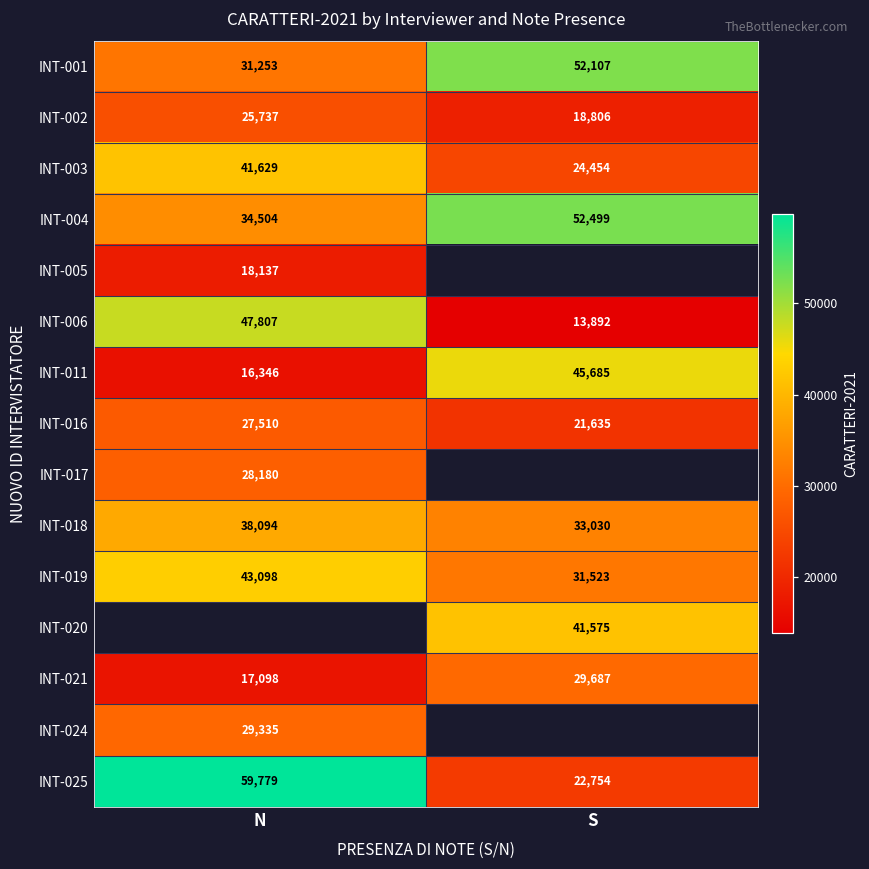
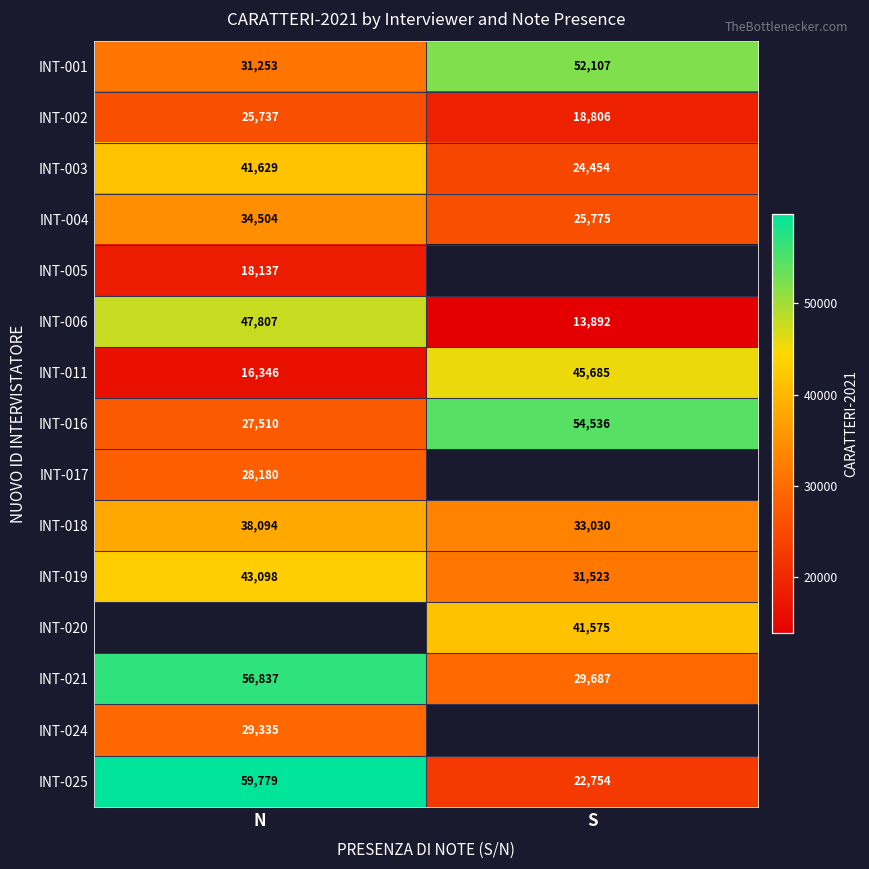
  {
    "INT-001": {
      "N": "31,253",
      "S": "52,107"
    },
    "INT-002": {
      "N": "25,737",
      "S": "18,806"
    },
    "INT-003": {
      "N": "41,629",
      "S": "24,454"
    },
    "INT-004": {
      "N": "34,504",
-     "S": "52,499"
+     "S": "25,775"
    },
    "INT-005": {
      "N": "18,137"
    },
    "INT-006": {
      "N": "47,807",
      "S": "13,892"
    },
    "INT-011": {
      "N": "16,346",
      "S": "45,685"
    },
    "INT-016": {
      "N": "27,510",
-     "S": "21,635"
+     "S": "54,536"
    },
    "INT-017": {
      "N": "28,180"
    },
    "INT-018": {
      "N": "38,094",
      "S": "33,030"
    },
    "INT-019": {
      "N": "43,098",
      "S": "31,523"
    },
    "INT-020": {
      "S": "41,575"
    },
    "INT-021": {
-     "N": "17,098",
+     "N": "56,837",
      "S": "29,687"
    },
    "INT-024": {
      "N": "29,335"
    },
    "INT-025": {
      "N": "59,779",
      "S": "22,754"
    }
  }
